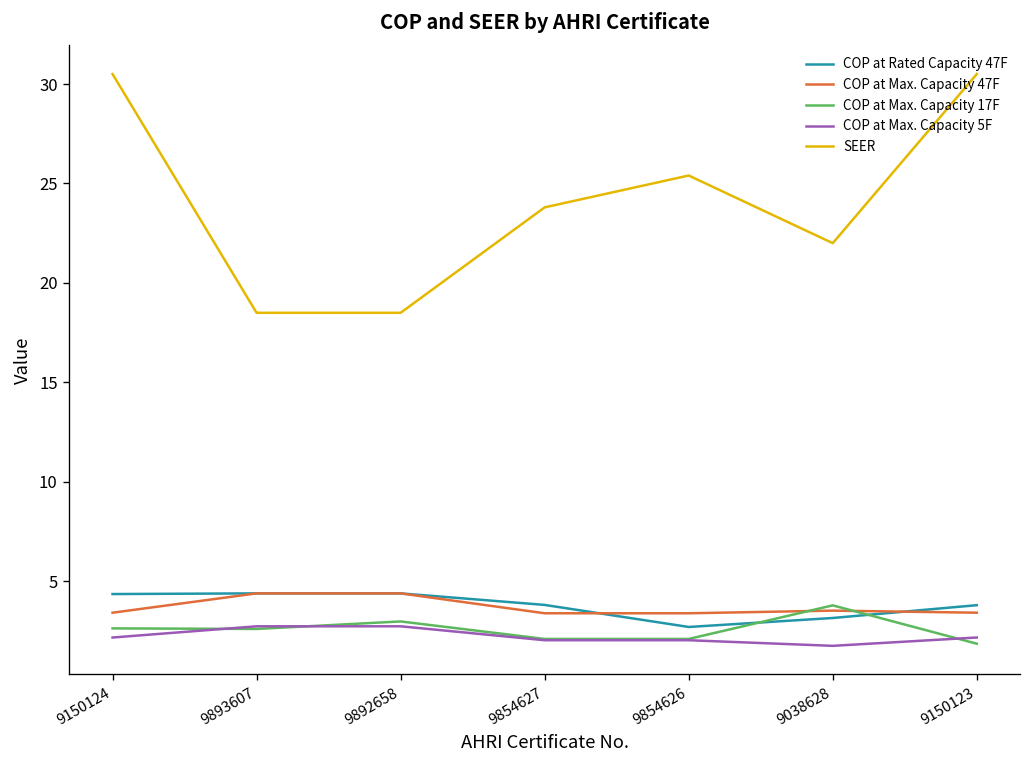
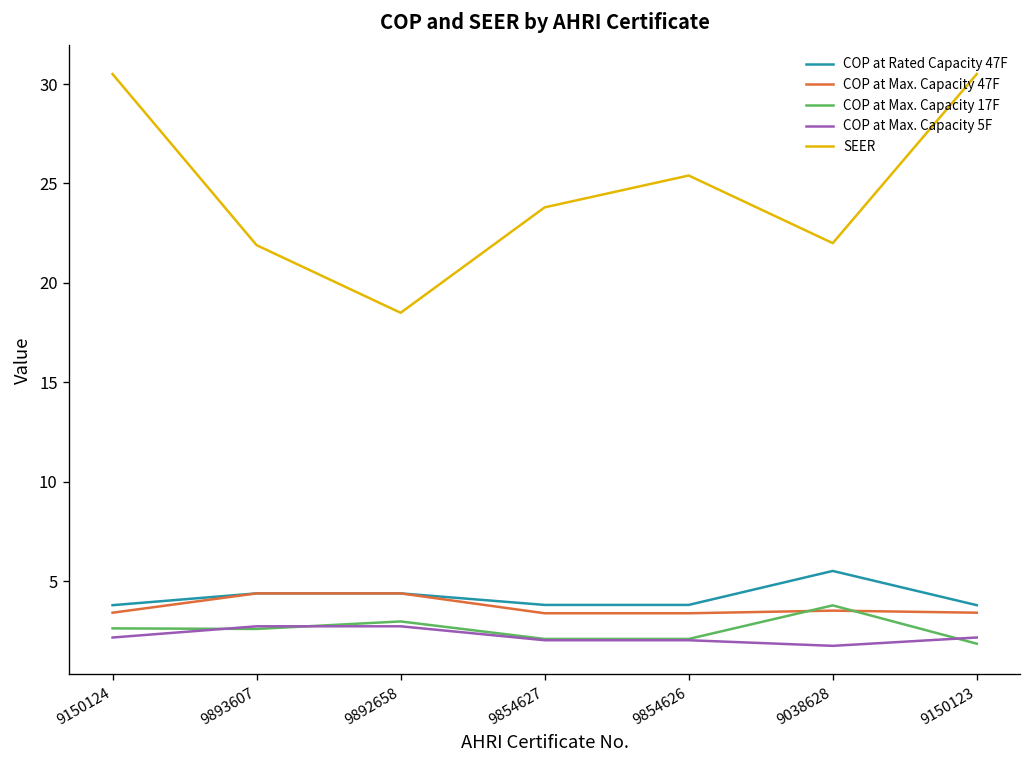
  {
    "COP at Rated Capacity 47F": {
-     "9150124": 4.4,
+     "9150124": 3.8,
      "9854627": 3.8,
-     "9854626": 2.7,
-     "9038628": 3.2,
+     "9854626": 3.8,
+     "9038628": 5.5,
      "9150123": 3.8
    },
    "COP at Max. Capacity 47F": {
      "9150124": 3.4,
      "9854627": 3.4,
      "9854626": 3.4,
      "9038628": 3.5,
      "9150123": 3.4
    },
    "COP at Max. Capacity 17F": {
      "9150124": 2.6,
      "9892658": 3.0,
      "9038628": 3.8,
      "9150123": 1.9
    },
    "COP at Max. Capacity 5F": {
      "9150124": 2.2,
      "9892658": 2.7,
      "9038628": 1.8,
      "9150123": 2.2
    },
    "SEER": {
      "9150124": 30.5,
-     "9893607": 18.5,
+     "9893607": 21.9,
      "9892658": 18.5,
      "9854627": 23.8,
      "9854626": 25.4,
      "9038628": 22.0,
      "9150123": 30.5
    }
  }
